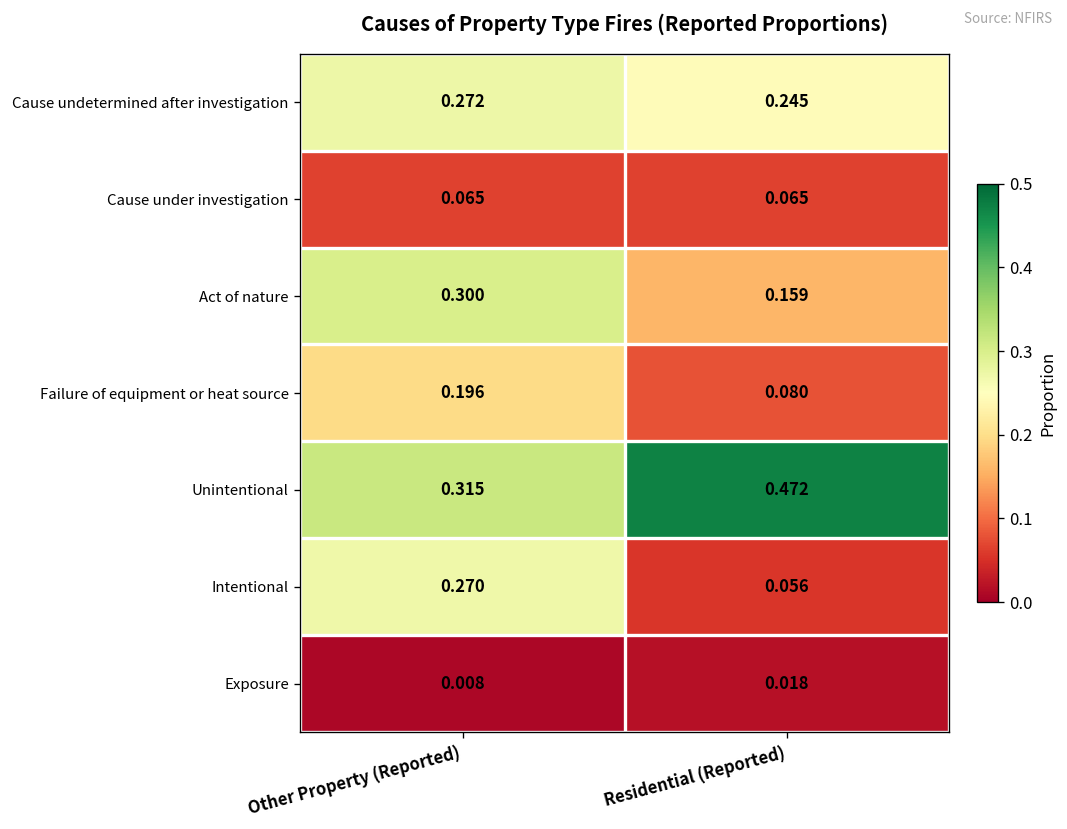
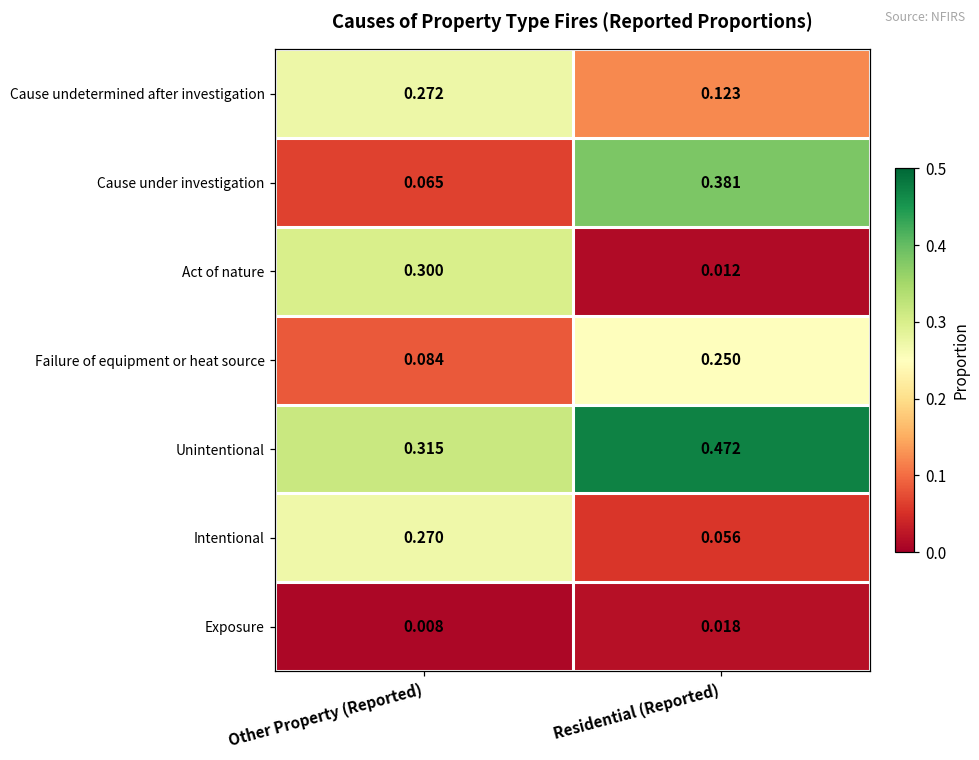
  {
    "Cause undetermined after investigation": {
      "Other Property (Reported)": 0.272,
-     "Residential (Reported)": 0.245
+     "Residential (Reported)": 0.123
    },
    "Cause under investigation": {
      "Other Property (Reported)": 0.065,
-     "Residential (Reported)": 0.065
+     "Residential (Reported)": 0.381
    },
    "Act of nature": {
      "Other Property (Reported)": 0.300,
-     "Residential (Reported)": 0.159
+     "Residential (Reported)": 0.012
    },
    "Failure of equipment or heat source": {
-     "Other Property (Reported)": 0.196,
-     "Residential (Reported)": 0.080
+     "Other Property (Reported)": 0.084,
+     "Residential (Reported)": 0.250
    },
    "Unintentional": {
      "Other Property (Reported)": 0.315,
      "Residential (Reported)": 0.472
    },
    "Intentional": {
      "Other Property (Reported)": 0.270,
      "Residential (Reported)": 0.056
    },
    "Exposure": {
      "Other Property (Reported)": 0.008,
      "Residential (Reported)": 0.018
    }
  }
